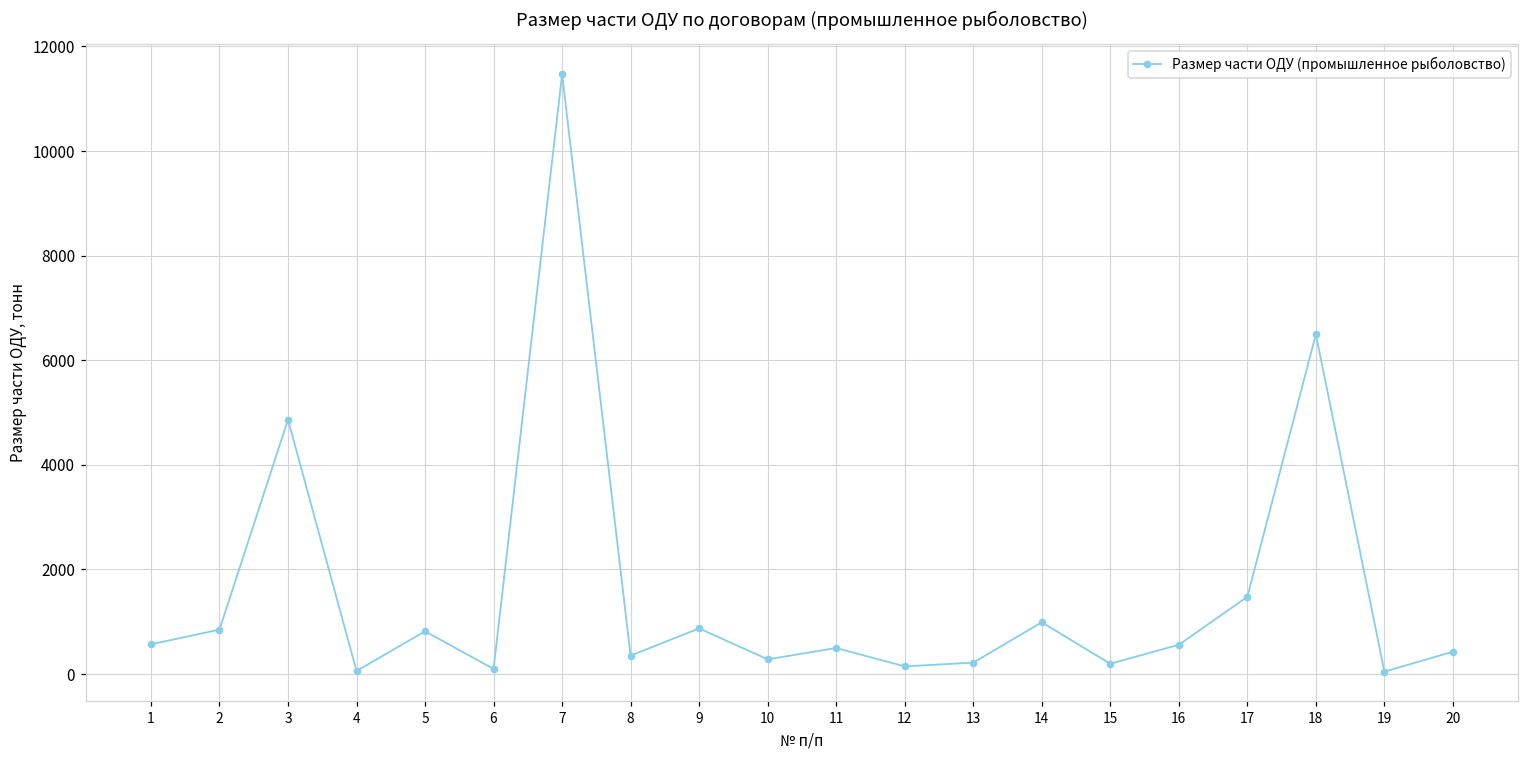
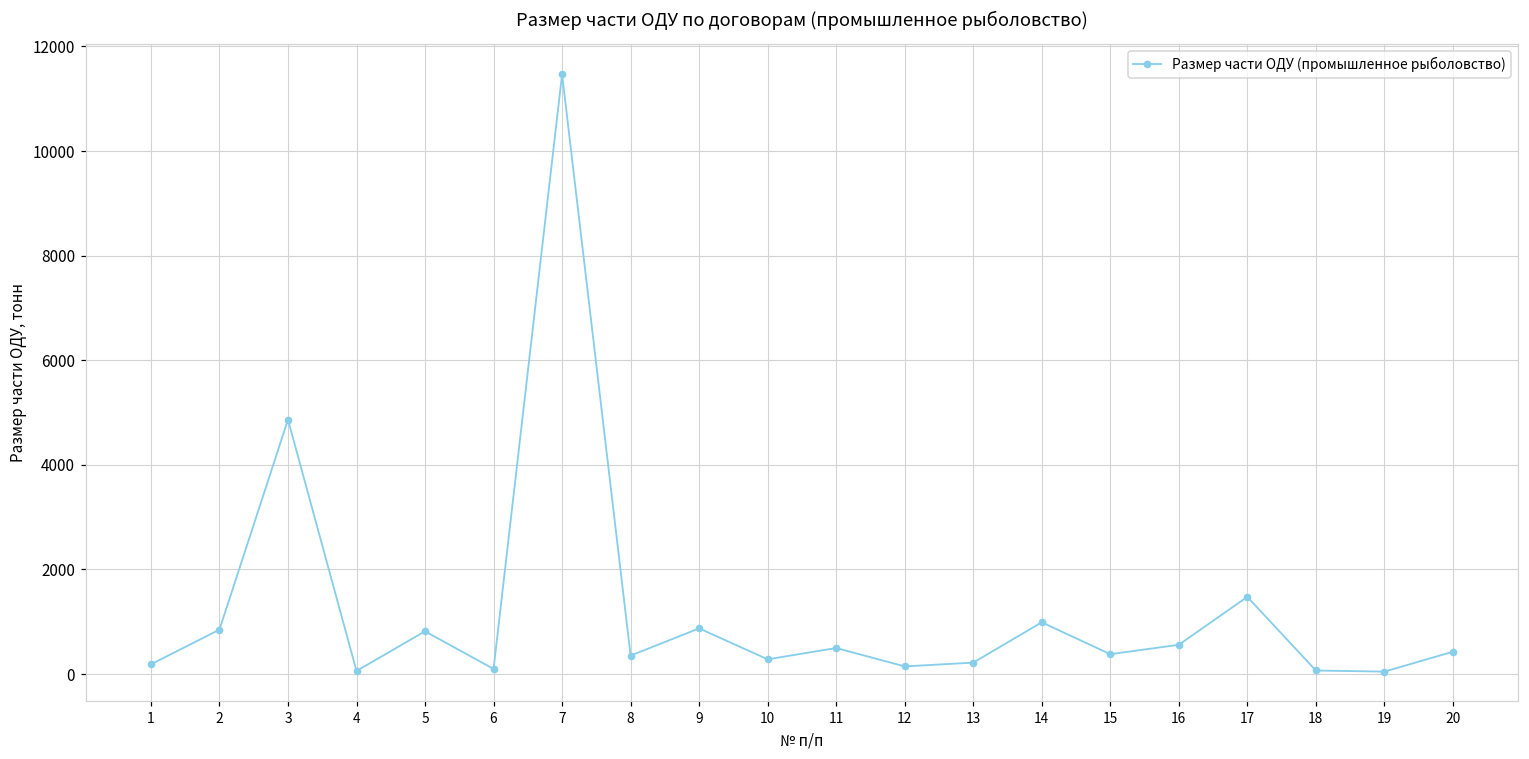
  {
-   "1": 600,
+   "1": 200,
    "2": 900,
    "3": 4900,
    "4": 100,
    "5": 800,
    "6": 100,
    "7": 11500,
    "8": 400,
    "9": 900,
    "10": 300,
    "11": 500,
    "12": 100,
    "13": 200,
    "14": 1000,
-   "15": 200,
+   "15": 400,
    "16": 600,
    "17": 1500,
-   "18": 6500,
+   "18": 100,
    "19": 0,
    "20": 400
  }
